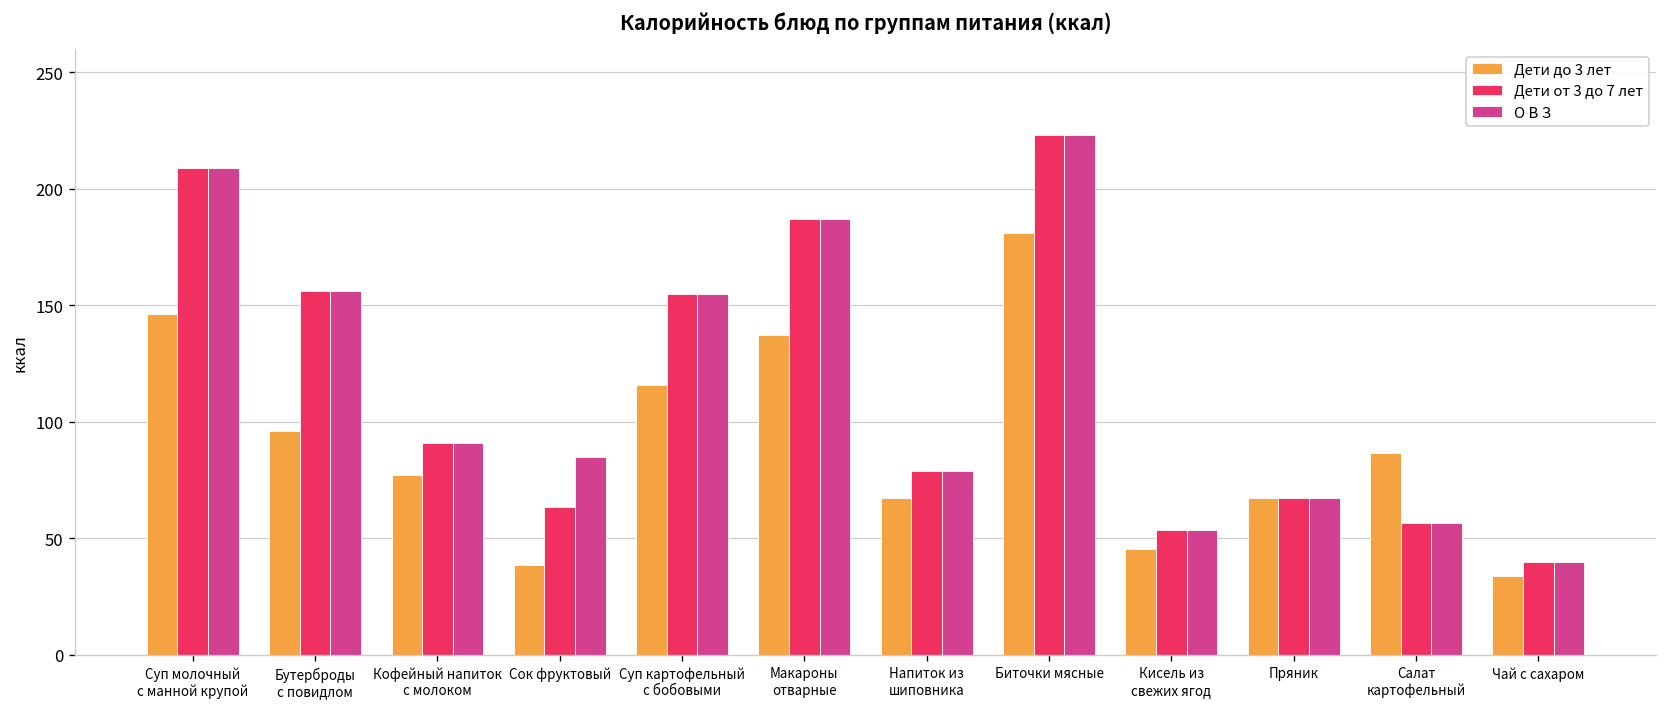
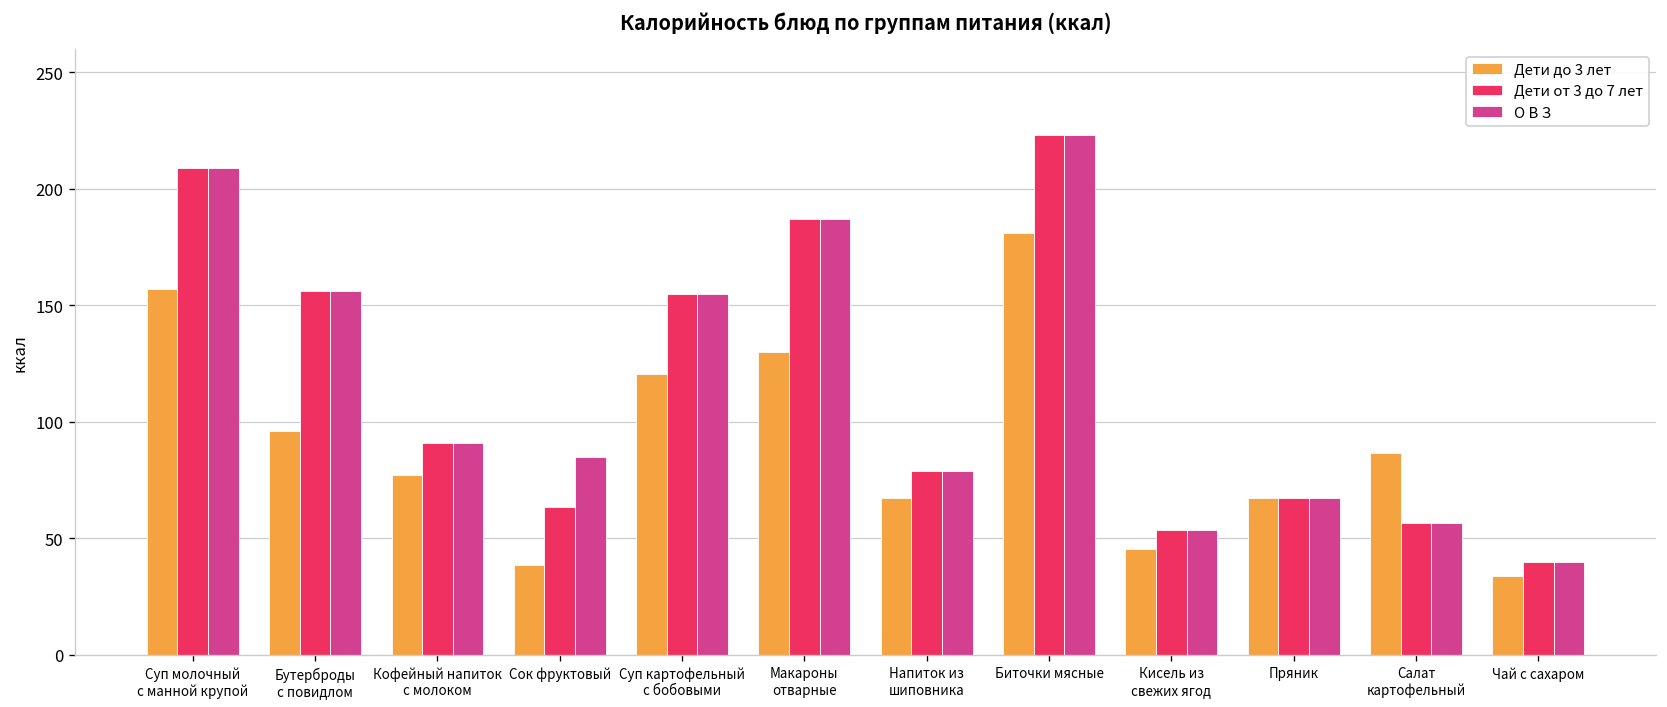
  {
    "Дети до 3 лет": {
-     "Суп молочный с манной крупой": 147,
+     "Суп молочный с манной крупой": 157,
      "Бутерброды с повидлом": 96,
      "Кофейный напиток с молоком": 77,
      "Сок фруктовый": 39,
-     "Суп картофельный с бобовыми": 116,
-     "Макароны отварные": 137,
+     "Суп картофельный с бобовыми": 121,
+     "Макароны отварные": 130,
      "Напиток из шиповника": 67,
      "Биточки мясные": 181,
      "Кисель из свежих ягод": 46,
      "Пряник": 67,
      "Салат картофельный": 87,
      "Чай с сахаром": 34
    }
  }
